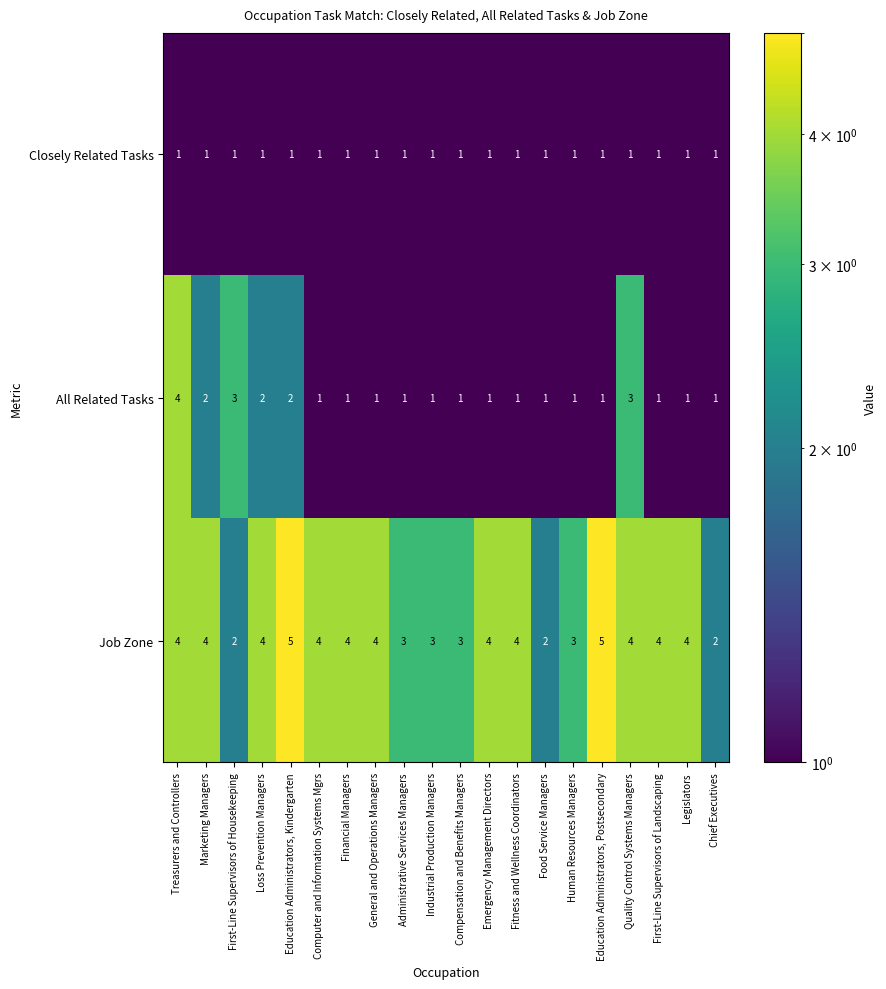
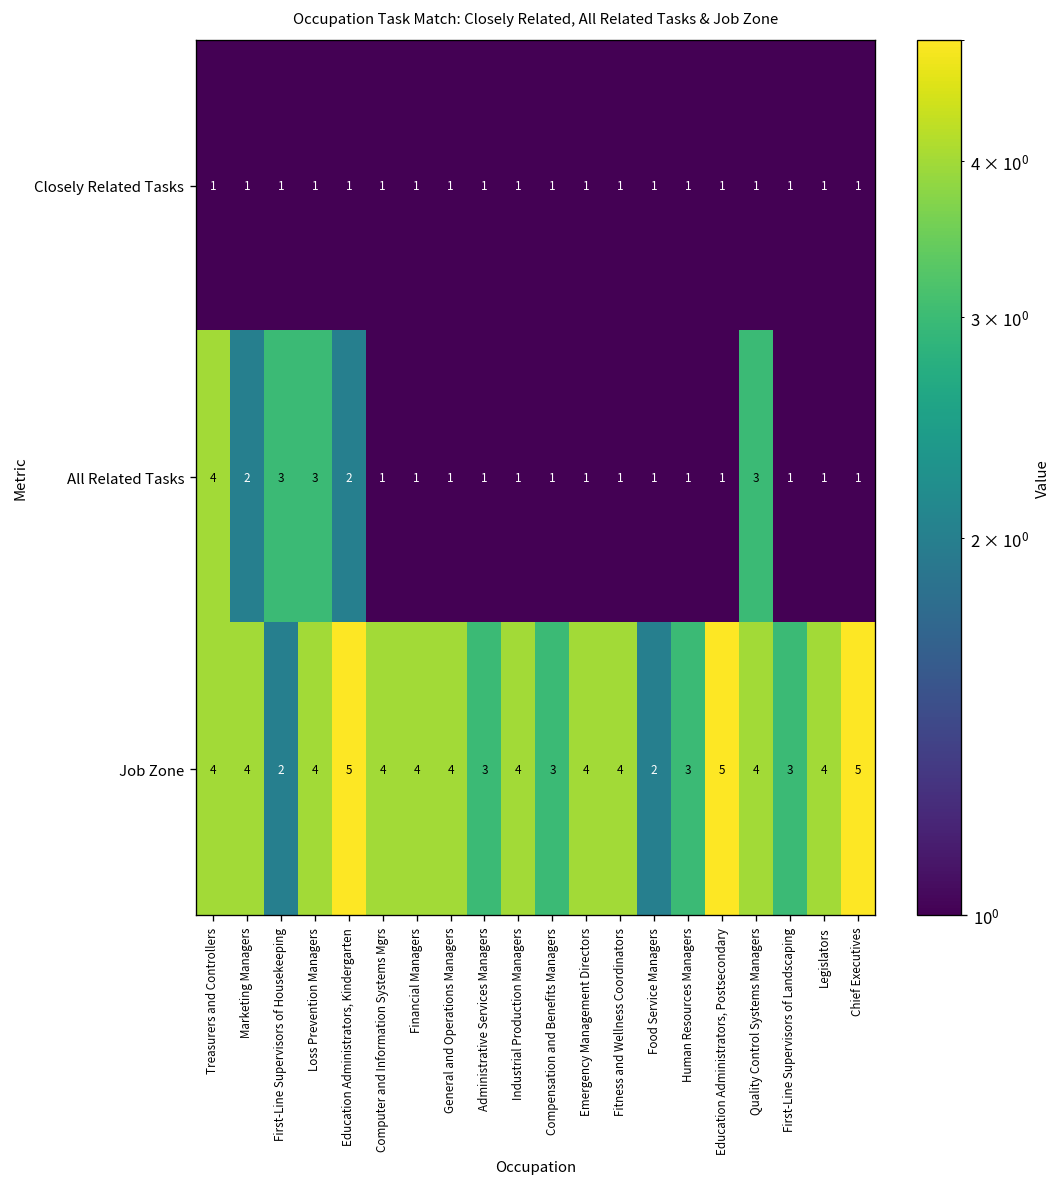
  {
    "Closely Related Tasks": {
      "Treasurers and Controllers": 1,
      "Marketing Managers": 1,
      "First-Line Supervisors of Housekeeping": 1,
      "Loss Prevention Managers": 1,
      "Education Administrators, Kindergarten": 1,
      "Computer and Information Systems Mgrs": 1,
      "Financial Managers": 1,
      "General and Operations Managers": 1,
      "Administrative Services Managers": 1,
      "Industrial Production Managers": 1,
      "Compensation and Benefits Managers": 1,
      "Emergency Management Directors": 1,
      "Fitness and Wellness Coordinators": 1,
      "Food Service Managers": 1,
      "Human Resources Managers": 1,
      "Education Administrators, Postsecondary": 1,
      "Quality Control Systems Managers": 1,
      "First-Line Supervisors of Landscaping": 1,
      "Legislators": 1,
      "Chief Executives": 1
    },
    "All Related Tasks": {
      "Treasurers and Controllers": 4,
      "Marketing Managers": 2,
      "First-Line Supervisors of Housekeeping": 3,
-     "Loss Prevention Managers": 2,
+     "Loss Prevention Managers": 3,
      "Education Administrators, Kindergarten": 2,
      "Computer and Information Systems Mgrs": 1,
      "Financial Managers": 1,
      "General and Operations Managers": 1,
      "Administrative Services Managers": 1,
      "Industrial Production Managers": 1,
      "Compensation and Benefits Managers": 1,
      "Emergency Management Directors": 1,
      "Fitness and Wellness Coordinators": 1,
      "Food Service Managers": 1,
      "Human Resources Managers": 1,
      "Education Administrators, Postsecondary": 1,
      "Quality Control Systems Managers": 3,
      "First-Line Supervisors of Landscaping": 1,
      "Legislators": 1,
      "Chief Executives": 1
    },
    "Job Zone": {
      "Treasurers and Controllers": 4,
      "Marketing Managers": 4,
      "First-Line Supervisors of Housekeeping": 2,
      "Loss Prevention Managers": 4,
      "Education Administrators, Kindergarten": 5,
      "Computer and Information Systems Mgrs": 4,
      "Financial Managers": 4,
      "General and Operations Managers": 4,
      "Administrative Services Managers": 3,
-     "Industrial Production Managers": 3,
+     "Industrial Production Managers": 4,
      "Compensation and Benefits Managers": 3,
      "Emergency Management Directors": 4,
      "Fitness and Wellness Coordinators": 4,
      "Food Service Managers": 2,
      "Human Resources Managers": 3,
      "Education Administrators, Postsecondary": 5,
      "Quality Control Systems Managers": 4,
-     "First-Line Supervisors of Landscaping": 4,
+     "First-Line Supervisors of Landscaping": 3,
      "Legislators": 4,
-     "Chief Executives": 2
+     "Chief Executives": 5
    }
  }
